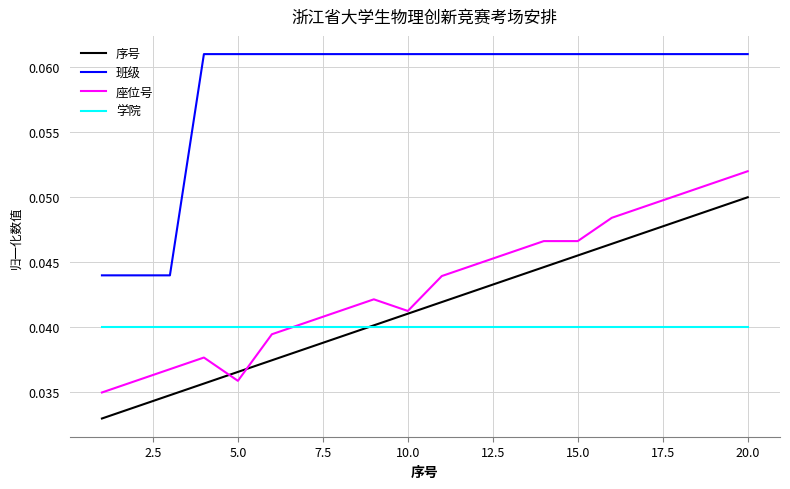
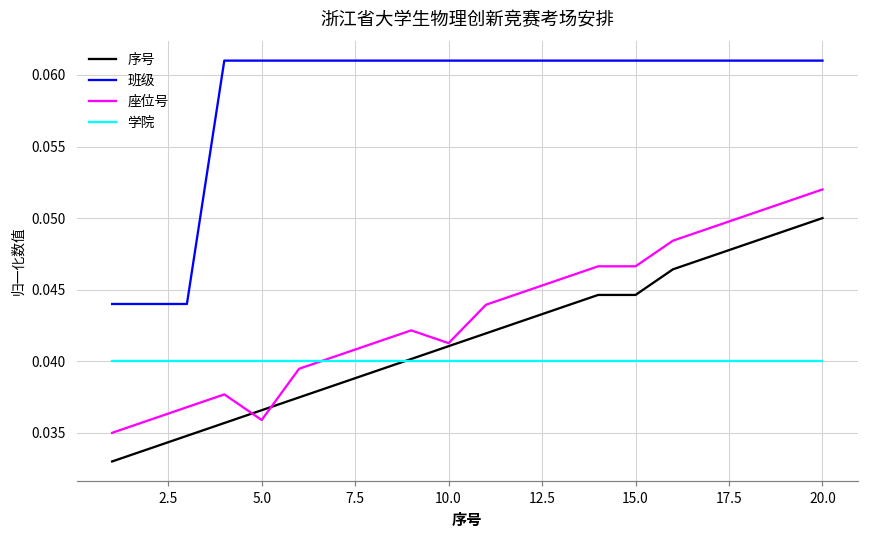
  {
    "序号": {
      "5.0": 0.0366,
      "10.0": 0.0411,
-     "15.0": 0.0455,
+     "15.0": 0.0446,
      "20.0": 0.0500
    },
    "班级": {
      "5.0": 0.0610,
      "10.0": 0.0610,
      "15.0": 0.0610,
      "20.0": 0.0610
    },
    "座位号": {
      "5.0": 0.0359,
      "10.0": 0.0413,
      "15.0": 0.0466,
      "20.0": 0.0520
    },
    "学院": {
      "5.0": 0.0400,
      "10.0": 0.0400,
      "15.0": 0.0400,
      "20.0": 0.0400
    }
  }
